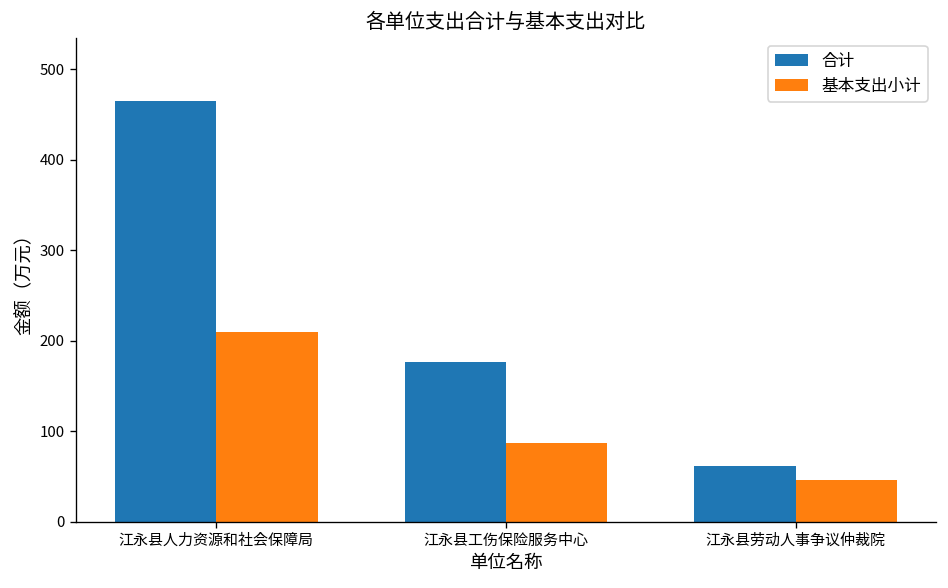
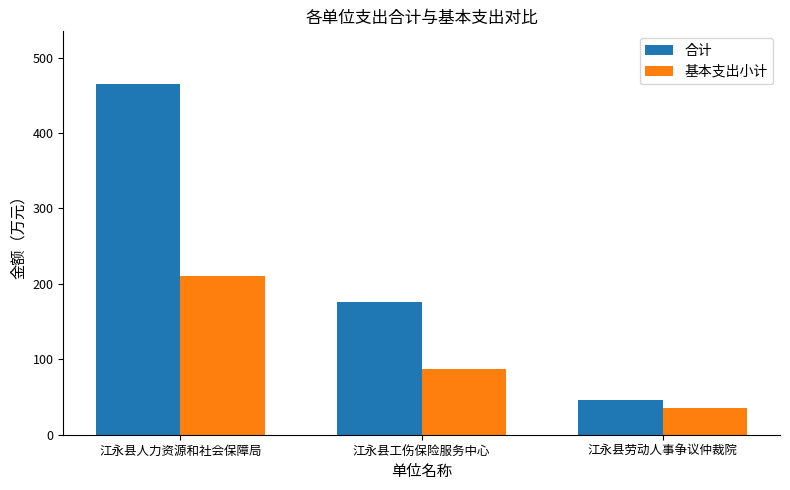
  {
    "合计": {
      "江永县人力资源和社会保障局": 460,
      "江永县工伤保险服务中心": 180,
-     "江永县劳动人事争议仲裁院": 60
+     "江永县劳动人事争议仲裁院": 50
    },
    "基本支出小计": {
      "江永县人力资源和社会保障局": 210,
      "江永县工伤保险服务中心": 90,
-     "江永县劳动人事争议仲裁院": 50
+     "江永县劳动人事争议仲裁院": 40
    }
  }
